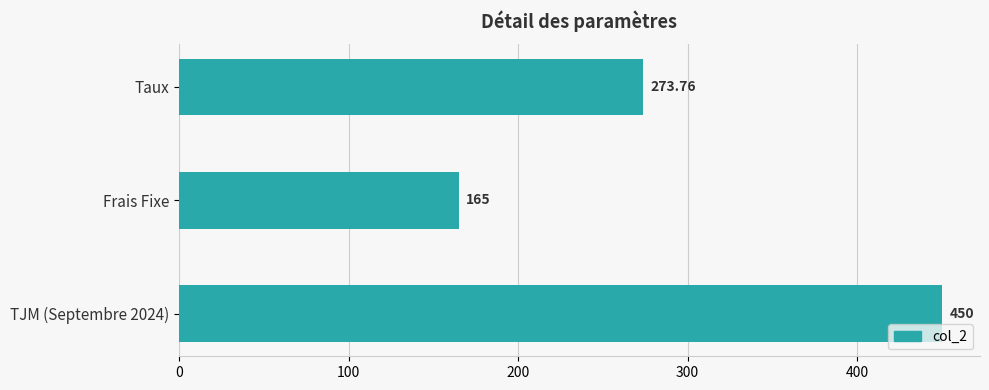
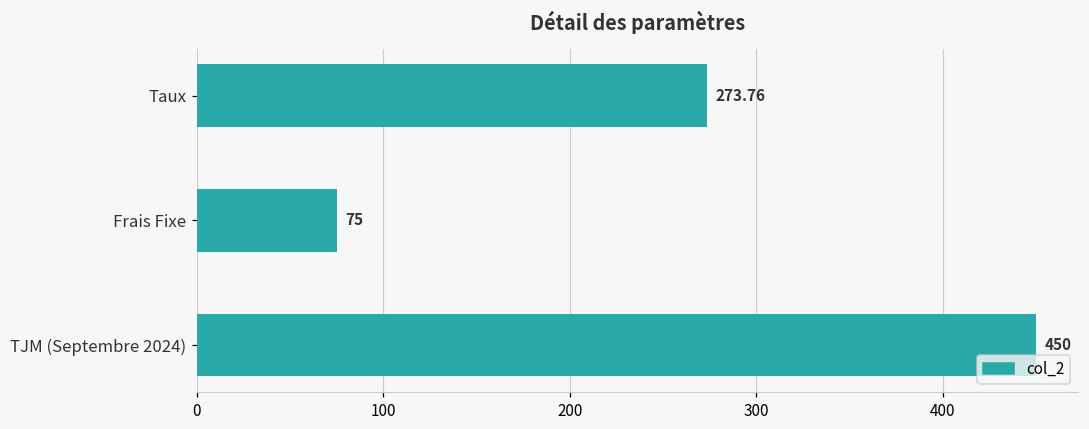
  {
    "Taux": 273.76,
-   "Frais Fixe": 165,
+   "Frais Fixe": 75,
    "TJM (Septembre 2024)": 450
  }
